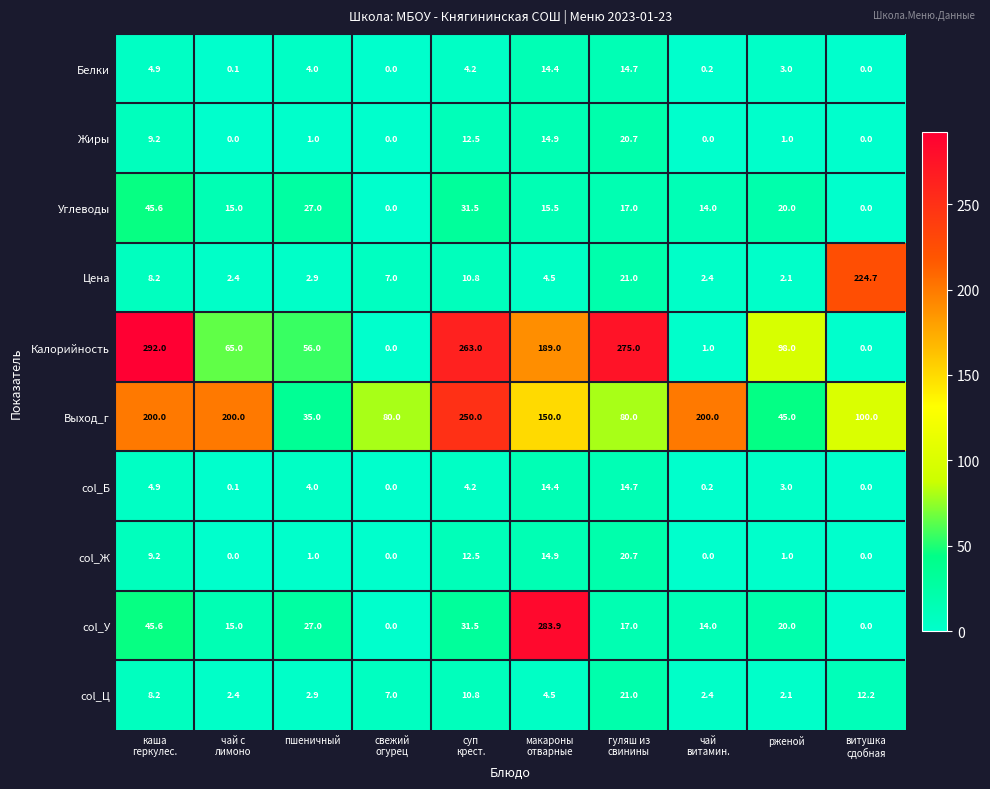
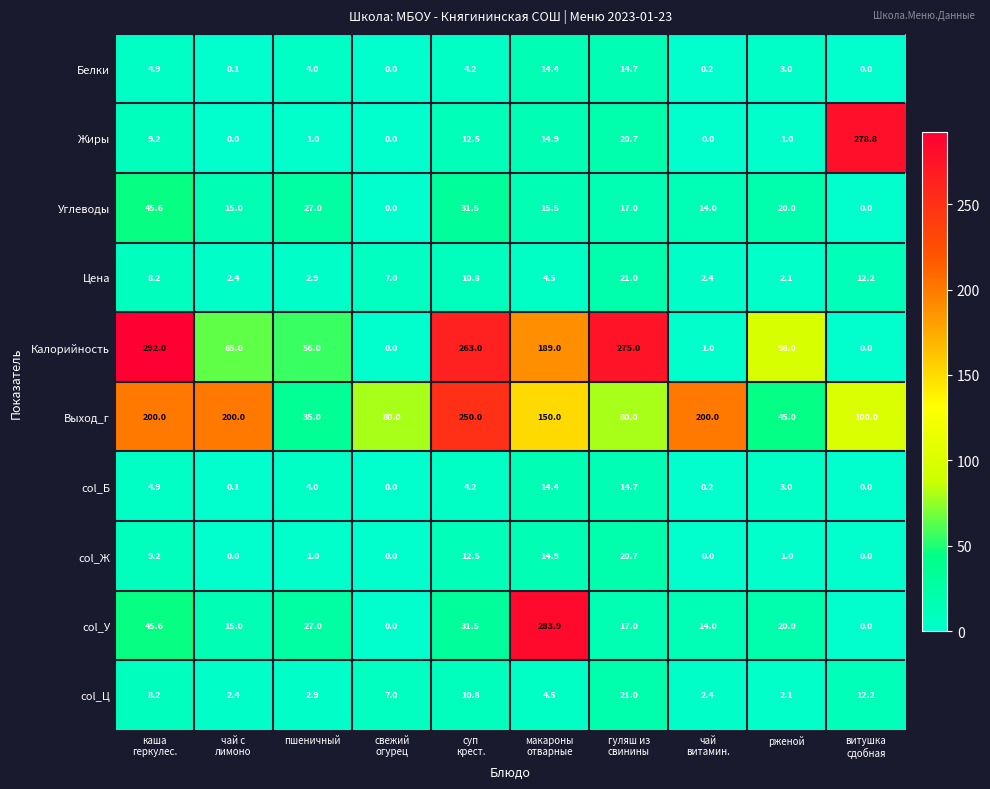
  {
    "Белки": {
      "каша геркулес.": 4.9,
      "чай с лимоно": 0.1,
      "пшеничный": 4.0,
      "свежий огурец": 0.0,
      "суп крест.": 4.2,
      "макароны отварные": 14.4,
      "гуляш из свинины": 14.7,
      "чай витамин.": 0.2,
      "рженой": 3.0,
      "витушка сдобная": 0.0
    },
    "Жиры": {
      "каша геркулес.": 9.2,
      "чай с лимоно": 0.0,
      "пшеничный": 1.0,
      "свежий огурец": 0.0,
      "суп крест.": 12.5,
      "макароны отварные": 14.9,
      "гуляш из свинины": 20.7,
      "чай витамин.": 0.0,
      "рженой": 1.0,
-     "витушка сдобная": 0.0
+     "витушка сдобная": 278.8
    },
    "Углеводы": {
      "каша геркулес.": 45.6,
      "чай с лимоно": 15.0,
      "пшеничный": 27.0,
      "свежий огурец": 0.0,
      "суп крест.": 31.5,
      "макароны отварные": 15.5,
      "гуляш из свинины": 17.0,
      "чай витамин.": 14.0,
      "рженой": 20.0,
      "витушка сдобная": 0.0
    },
    "Цена": {
      "каша геркулес.": 8.2,
      "чай с лимоно": 2.4,
      "пшеничный": 2.9,
      "свежий огурец": 7.0,
      "суп крест.": 10.8,
      "макароны отварные": 4.5,
      "гуляш из свинины": 21.0,
      "чай витамин.": 2.4,
      "рженой": 2.1,
-     "витушка сдобная": 224.7
+     "витушка сдобная": 12.2
    },
    "Калорийность": {
      "каша геркулес.": 292.0,
      "чай с лимоно": 65.0,
      "пшеничный": 56.0,
      "свежий огурец": 0.0,
      "суп крест.": 263.0,
      "макароны отварные": 189.0,
      "гуляш из свинины": 275.0,
      "чай витамин.": 1.0,
      "рженой": 98.0,
      "витушка сдобная": 0.0
    },
    "Выход_г": {
      "каша геркулес.": 200.0,
      "чай с лимоно": 200.0,
      "пшеничный": 35.0,
      "свежий огурец": 80.0,
      "суп крест.": 250.0,
      "макароны отварные": 150.0,
      "гуляш из свинины": 80.0,
      "чай витамин.": 200.0,
      "рженой": 45.0,
      "витушка сдобная": 100.0
    },
    "col_Б": {
      "каша геркулес.": 4.9,
      "чай с лимоно": 0.1,
      "пшеничный": 4.0,
      "свежий огурец": 0.0,
      "суп крест.": 4.2,
      "макароны отварные": 14.4,
      "гуляш из свинины": 14.7,
      "чай витамин.": 0.2,
      "рженой": 3.0,
      "витушка сдобная": 0.0
    },
    "col_Ж": {
      "каша геркулес.": 9.2,
      "чай с лимоно": 0.0,
      "пшеничный": 1.0,
      "свежий огурец": 0.0,
      "суп крест.": 12.5,
      "макароны отварные": 14.9,
      "гуляш из свинины": 20.7,
      "чай витамин.": 0.0,
      "рженой": 1.0,
      "витушка сдобная": 0.0
    },
    "col_У": {
      "каша геркулес.": 45.6,
      "чай с лимоно": 15.0,
      "пшеничный": 27.0,
      "свежий огурец": 0.0,
      "суп крест.": 31.5,
      "макароны отварные": 283.9,
      "гуляш из свинины": 17.0,
      "чай витамин.": 14.0,
      "рженой": 20.0,
      "витушка сдобная": 0.0
    },
    "col_Ц": {
      "каша геркулес.": 8.2,
      "чай с лимоно": 2.4,
      "пшеничный": 2.9,
      "свежий огурец": 7.0,
      "суп крест.": 10.8,
      "макароны отварные": 4.5,
      "гуляш из свинины": 21.0,
      "чай витамин.": 2.4,
      "рженой": 2.1,
      "витушка сдобная": 12.2
    }
  }
